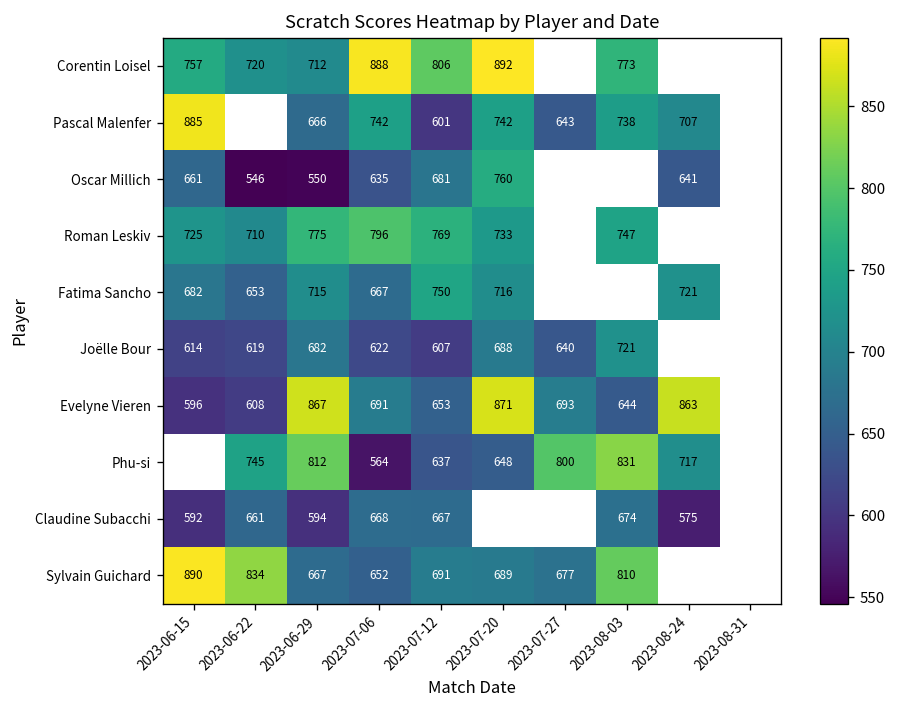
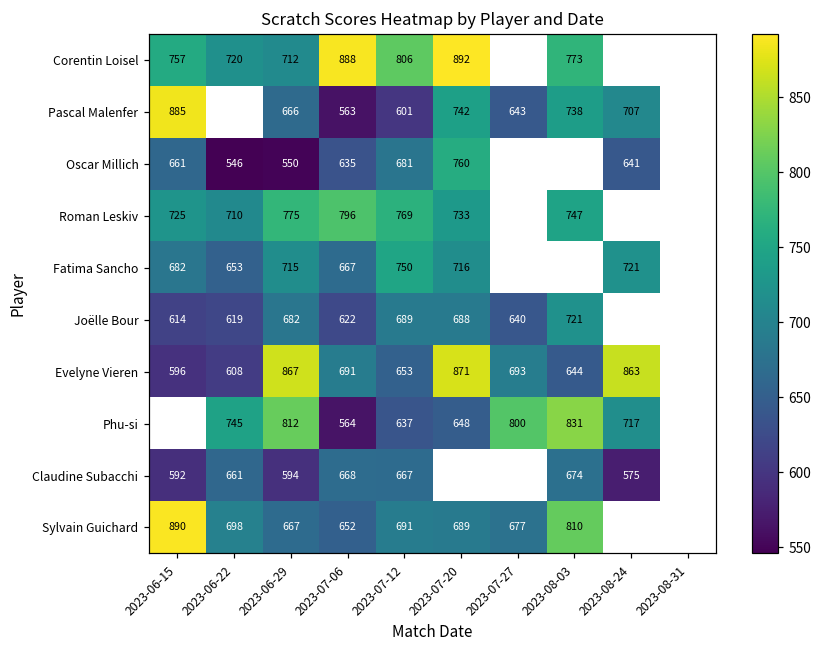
  {
    "Corentin Loisel": {
      "2023-06-15": 757,
      "2023-06-22": 720,
      "2023-06-29": 712,
      "2023-07-06": 888,
      "2023-07-12": 806,
      "2023-07-20": 892,
      "2023-08-03": 773
    },
    "Pascal Malenfer": {
      "2023-06-15": 885,
      "2023-06-29": 666,
-     "2023-07-06": 742,
+     "2023-07-06": 563,
      "2023-07-12": 601,
      "2023-07-20": 742,
      "2023-07-27": 643,
      "2023-08-03": 738,
      "2023-08-24": 707
    },
    "Oscar Millich": {
      "2023-06-15": 661,
      "2023-06-22": 546,
      "2023-06-29": 550,
      "2023-07-06": 635,
      "2023-07-12": 681,
      "2023-07-20": 760,
      "2023-08-24": 641
    },
    "Roman Leskiv": {
      "2023-06-15": 725,
      "2023-06-22": 710,
      "2023-06-29": 775,
      "2023-07-06": 796,
      "2023-07-12": 769,
      "2023-07-20": 733,
      "2023-08-03": 747
    },
    "Fatima Sancho": {
      "2023-06-15": 682,
      "2023-06-22": 653,
      "2023-06-29": 715,
      "2023-07-06": 667,
      "2023-07-12": 750,
      "2023-07-20": 716,
      "2023-08-24": 721
    },
    "Joëlle Bour": {
      "2023-06-15": 614,
      "2023-06-22": 619,
      "2023-06-29": 682,
      "2023-07-06": 622,
-     "2023-07-12": 607,
+     "2023-07-12": 689,
      "2023-07-20": 688,
      "2023-07-27": 640,
      "2023-08-03": 721
    },
    "Evelyne Vieren": {
      "2023-06-15": 596,
      "2023-06-22": 608,
      "2023-06-29": 867,
      "2023-07-06": 691,
      "2023-07-12": 653,
      "2023-07-20": 871,
      "2023-07-27": 693,
      "2023-08-03": 644,
      "2023-08-24": 863
    },
    "Phu-si": {
      "2023-06-22": 745,
      "2023-06-29": 812,
      "2023-07-06": 564,
      "2023-07-12": 637,
      "2023-07-20": 648,
      "2023-07-27": 800,
      "2023-08-03": 831,
      "2023-08-24": 717
    },
    "Claudine Subacchi": {
      "2023-06-15": 592,
      "2023-06-22": 661,
      "2023-06-29": 594,
      "2023-07-06": 668,
      "2023-07-12": 667,
      "2023-08-03": 674,
      "2023-08-24": 575
    },
    "Sylvain Guichard": {
      "2023-06-15": 890,
-     "2023-06-22": 834,
+     "2023-06-22": 698,
      "2023-06-29": 667,
      "2023-07-06": 652,
      "2023-07-12": 691,
      "2023-07-20": 689,
      "2023-07-27": 677,
      "2023-08-03": 810
    }
  }
